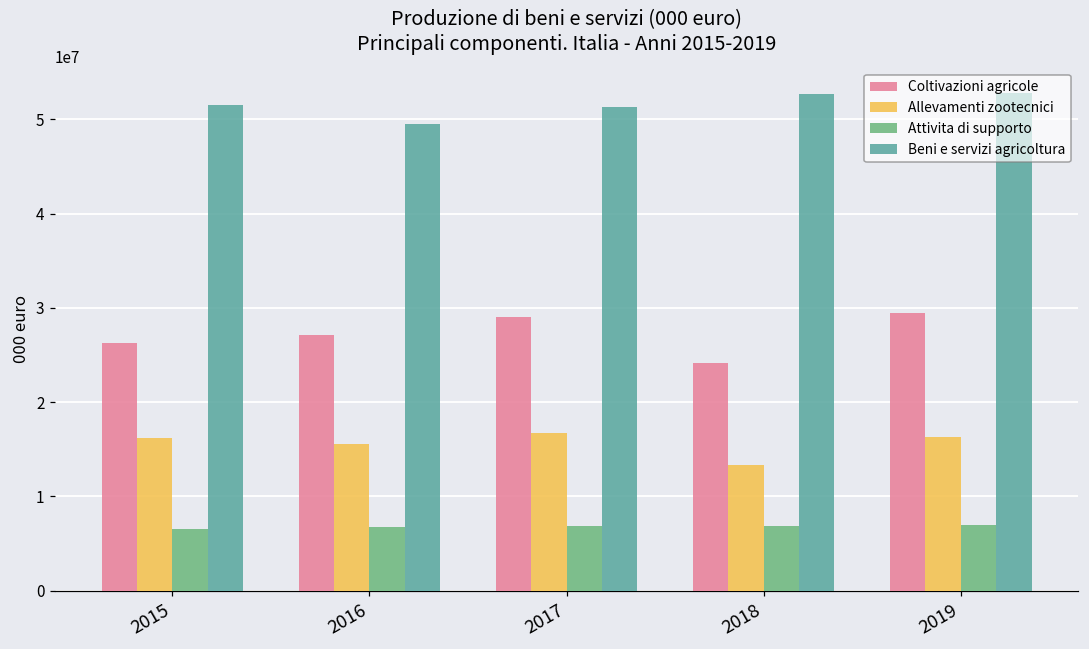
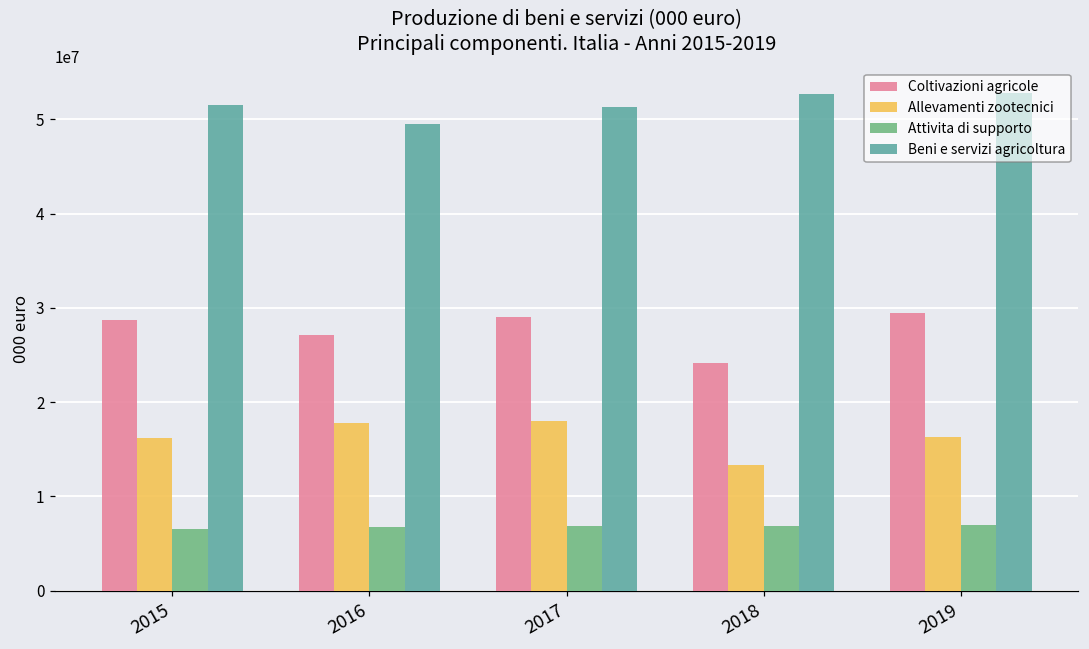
  {
    "Coltivazioni agricole": {
-     "2015": 26000000,
+     "2015": 29000000,
      "2016": 27000000,
      "2017": 29000000,
      "2018": 24000000,
      "2019": 29000000
    },
    "Allevamenti zootecnici": {
      "2015": 16000000,
-     "2016": 16000000,
-     "2017": 17000000,
+     "2016": 18000000,
+     "2017": 18000000,
      "2018": 13000000,
      "2019": 16000000
    }
  }
